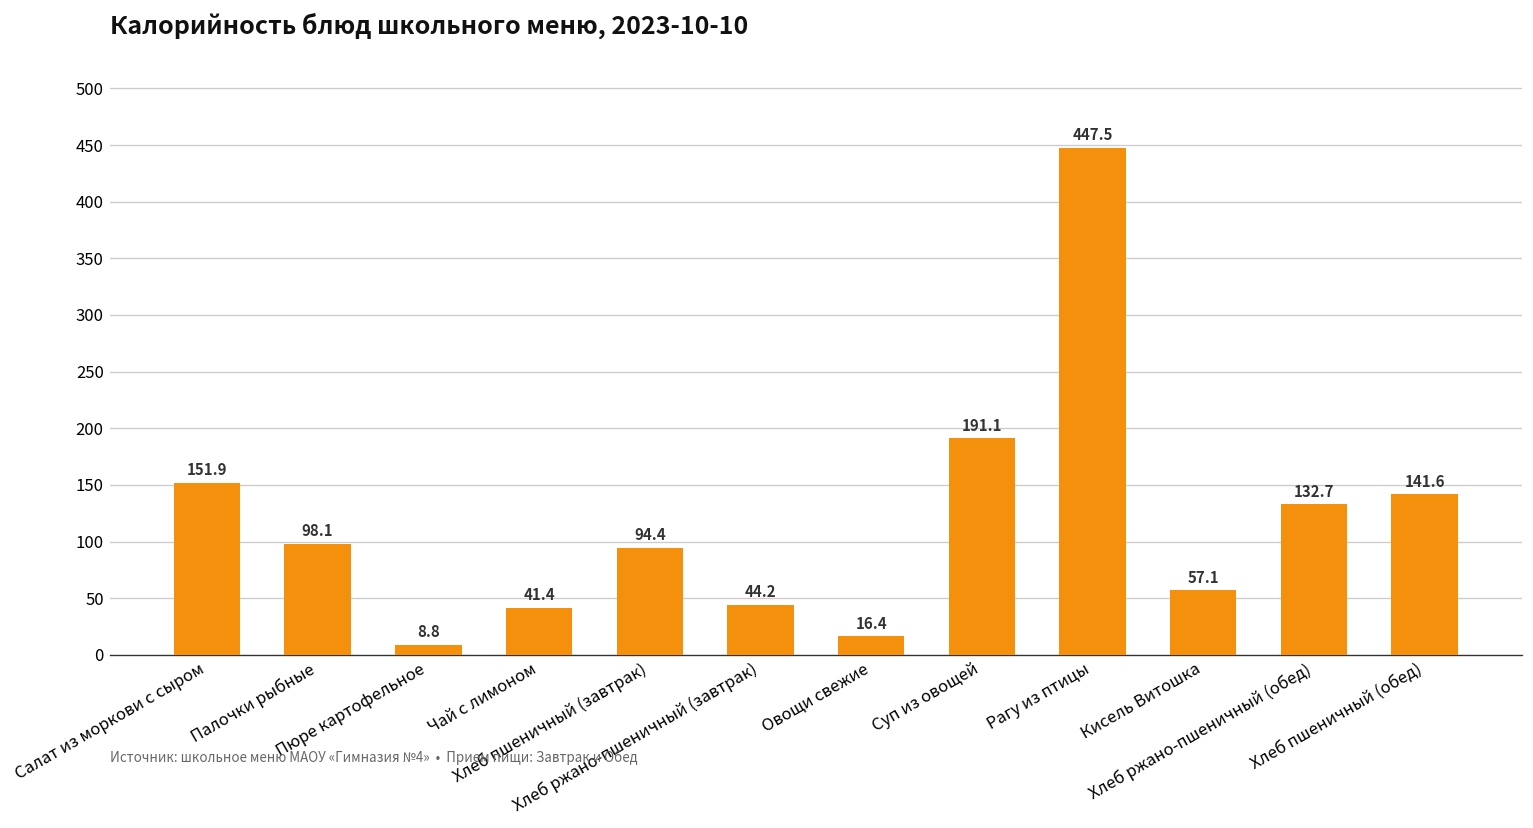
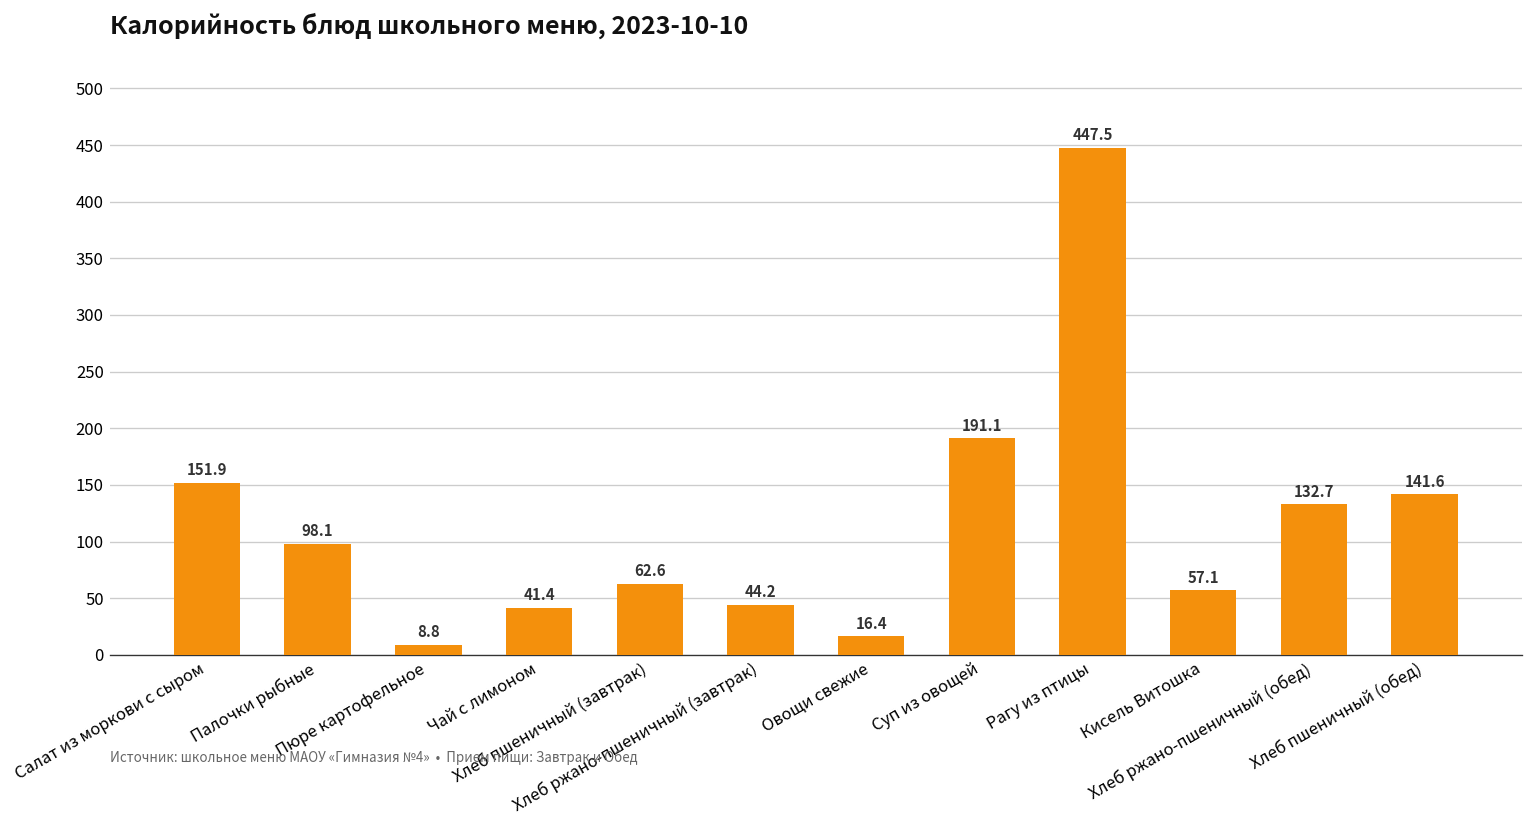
  {
    "Салат из моркови с сыром": 151.9,
    "Палочки рыбные": 98.1,
    "Пюре картофельное": 8.8,
    "Чай с лимоном": 41.4,
-   "Хлеб пшеничный (завтрак)": 94.4,
+   "Хлеб пшеничный (завтрак)": 62.6,
    "Хлеб ржано-пшеничный (завтрак)": 44.2,
    "Овощи свежие": 16.4,
    "Суп из овощей": 191.1,
    "Рагу из птицы": 447.5,
    "Кисель Витошка": 57.1,
    "Хлеб ржано-пшеничный (обед)": 132.7,
    "Хлеб пшеничный (обед)": 141.6
  }
